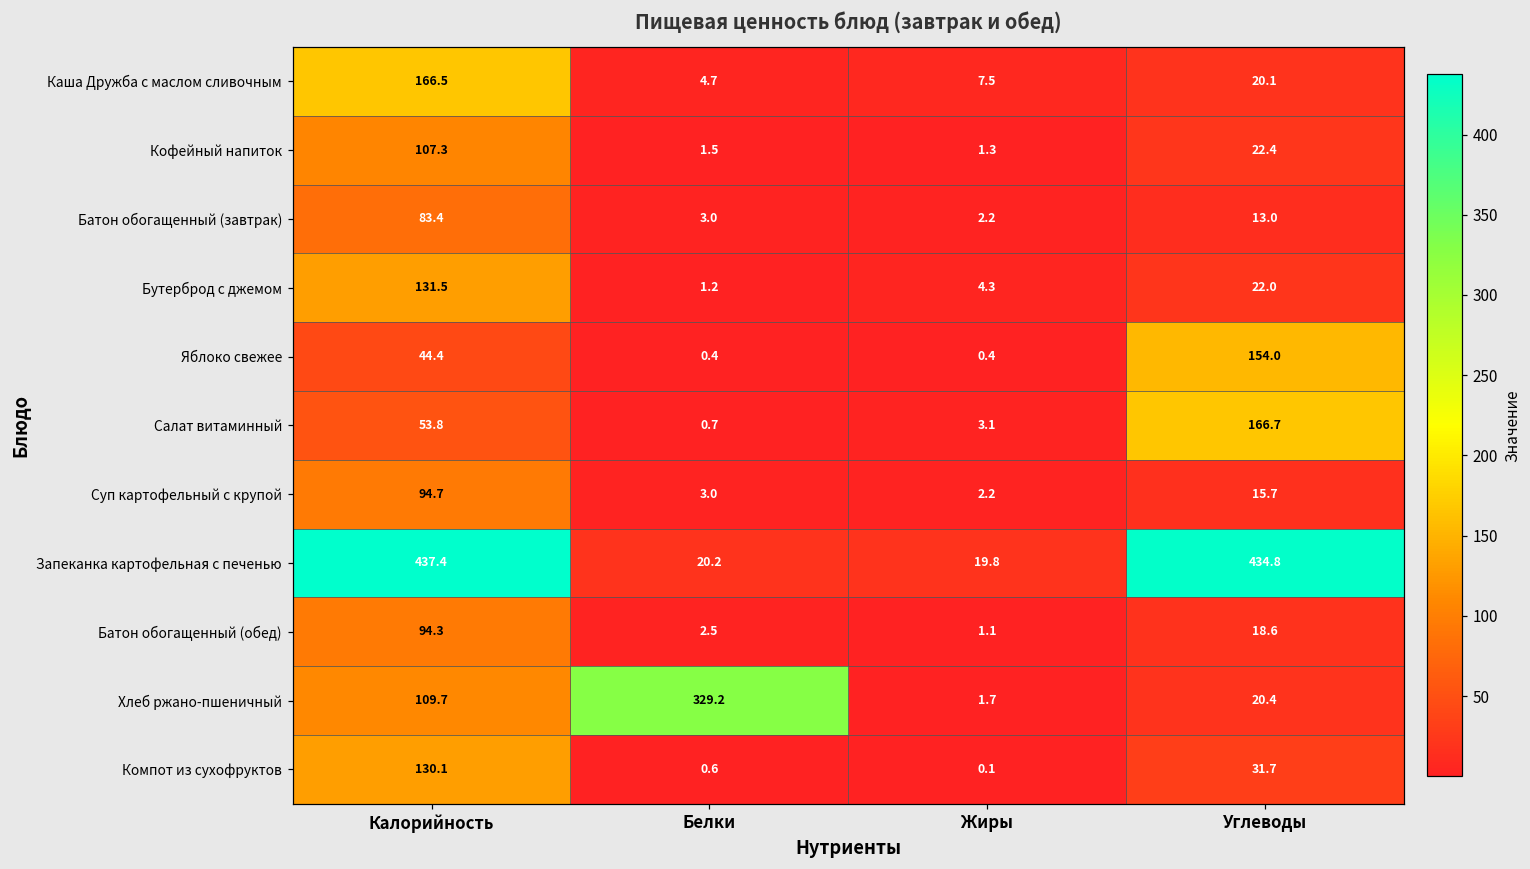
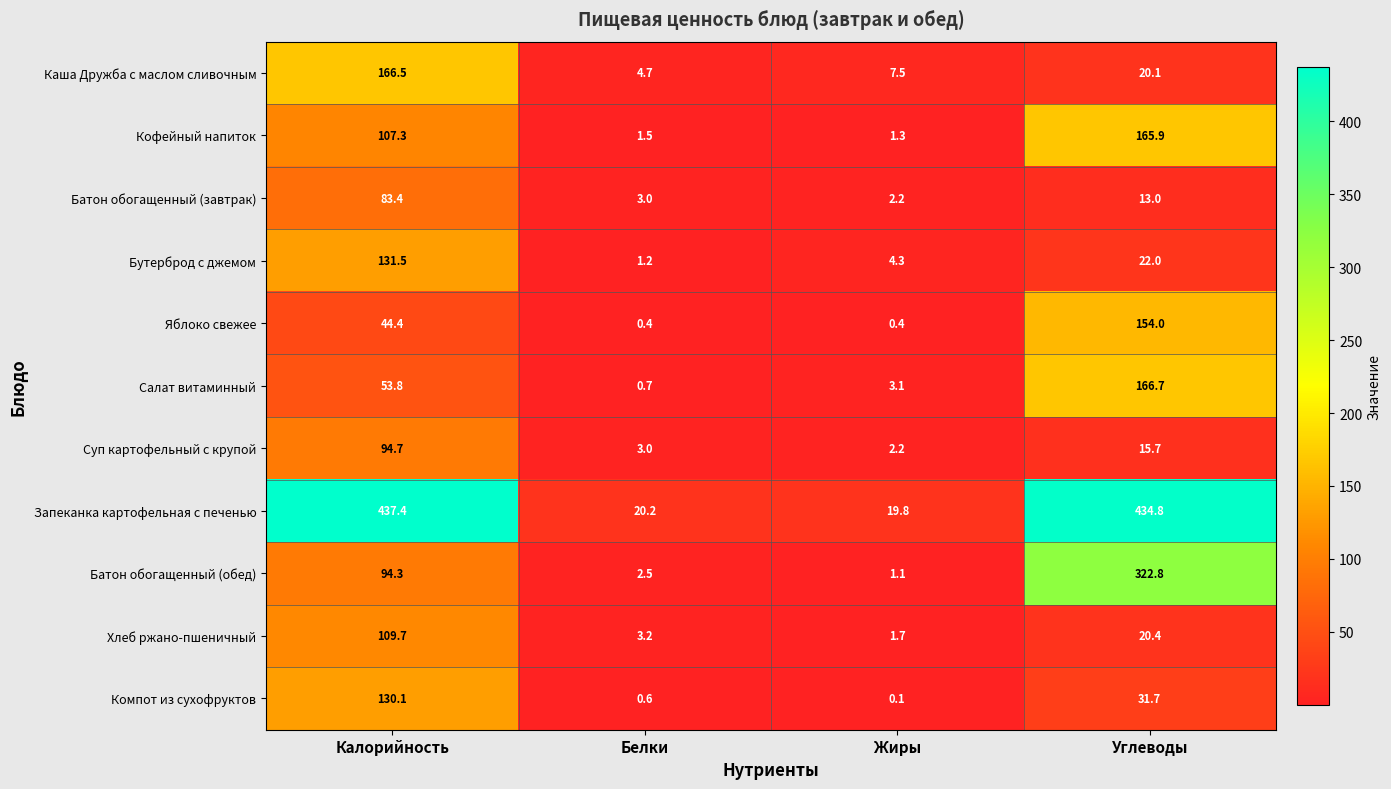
  {
    "Каша Дружба с маслом сливочным": {
      "Калорийность": 166.5,
      "Белки": 4.7,
      "Жиры": 7.5,
      "Углеводы": 20.1
    },
    "Кофейный напиток": {
      "Калорийность": 107.3,
      "Белки": 1.5,
      "Жиры": 1.3,
-     "Углеводы": 22.4
+     "Углеводы": 165.9
    },
    "Батон обогащенный (завтрак)": {
      "Калорийность": 83.4,
      "Белки": 3.0,
      "Жиры": 2.2,
      "Углеводы": 13.0
    },
    "Бутерброд с джемом": {
      "Калорийность": 131.5,
      "Белки": 1.2,
      "Жиры": 4.3,
      "Углеводы": 22.0
    },
    "Яблоко свежее": {
      "Калорийность": 44.4,
      "Белки": 0.4,
      "Жиры": 0.4,
      "Углеводы": 154.0
    },
    "Салат витаминный": {
      "Калорийность": 53.8,
      "Белки": 0.7,
      "Жиры": 3.1,
      "Углеводы": 166.7
    },
    "Суп картофельный с крупой": {
      "Калорийность": 94.7,
      "Белки": 3.0,
      "Жиры": 2.2,
      "Углеводы": 15.7
    },
    "Запеканка картофельная с печенью": {
      "Калорийность": 437.4,
      "Белки": 20.2,
      "Жиры": 19.8,
      "Углеводы": 434.8
    },
    "Батон обогащенный (обед)": {
      "Калорийность": 94.3,
      "Белки": 2.5,
      "Жиры": 1.1,
-     "Углеводы": 18.6
+     "Углеводы": 322.8
    },
    "Хлеб ржано-пшеничный": {
      "Калорийность": 109.7,
-     "Белки": 329.2,
+     "Белки": 3.2,
      "Жиры": 1.7,
      "Углеводы": 20.4
    },
    "Компот из сухофруктов": {
      "Калорийность": 130.1,
      "Белки": 0.6,
      "Жиры": 0.1,
      "Углеводы": 31.7
    }
  }
